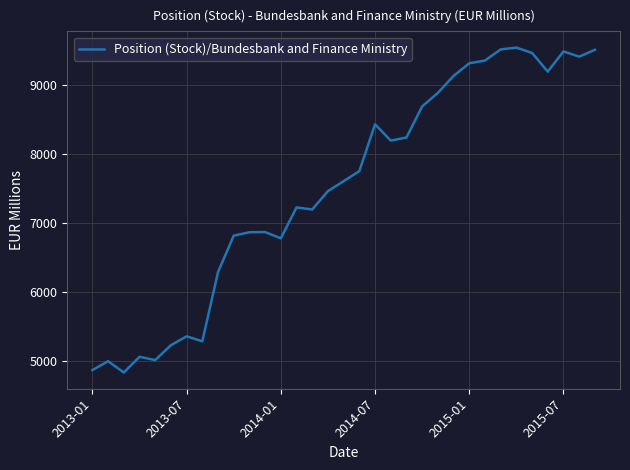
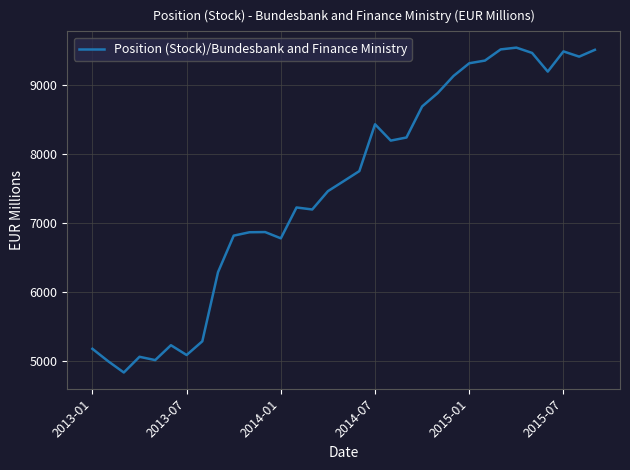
  {
-   "2013-01": 4900,
-   "2013-07": 5400,
+   "2013-01": 5200,
+   "2013-07": 5100,
    "2014-01": 6800,
    "2014-07": 8400,
    "2015-01": 9300,
    "2015-07": 9500
  }
